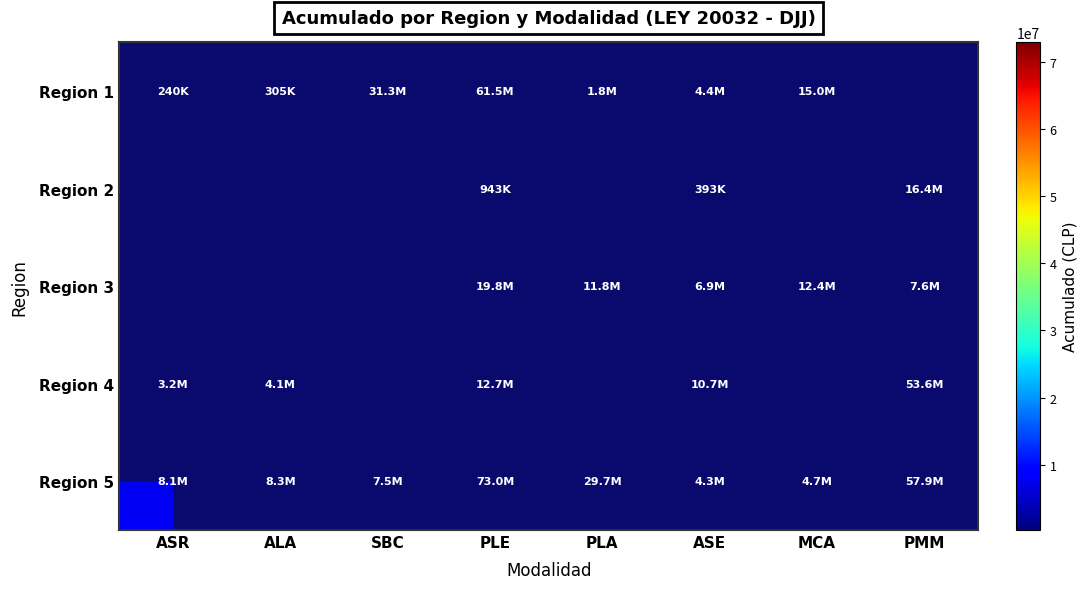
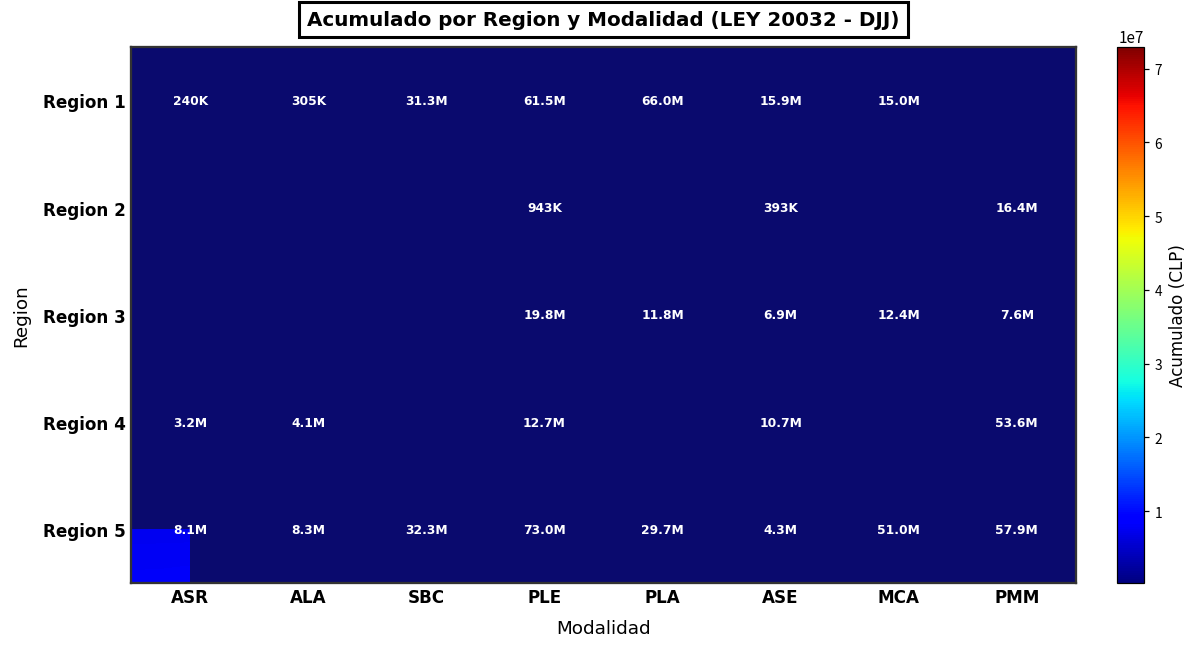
  {
    "Region 1": {
      "ASR": "240K",
      "ALA": "305K",
      "SBC": "31.3M",
      "PLE": "61.5M",
-     "PLA": "1.8M",
-     "ASE": "4.4M",
+     "PLA": "66.0M",
+     "ASE": "15.9M",
      "MCA": "15.0M"
    },
    "Region 2": {
      "PLE": "943K",
      "ASE": "393K",
      "PMM": "16.4M"
    },
    "Region 3": {
      "PLE": "19.8M",
      "PLA": "11.8M",
      "ASE": "6.9M",
      "MCA": "12.4M",
      "PMM": "7.6M"
    },
    "Region 4": {
      "ASR": "3.2M",
      "ALA": "4.1M",
      "PLE": "12.7M",
      "ASE": "10.7M",
      "PMM": "53.6M"
    },
    "Region 5": {
      "ASR": "8.1M",
      "ALA": "8.3M",
-     "SBC": "7.5M",
+     "SBC": "32.3M",
      "PLE": "73.0M",
      "PLA": "29.7M",
      "ASE": "4.3M",
-     "MCA": "4.7M",
+     "MCA": "51.0M",
      "PMM": "57.9M"
    }
  }
